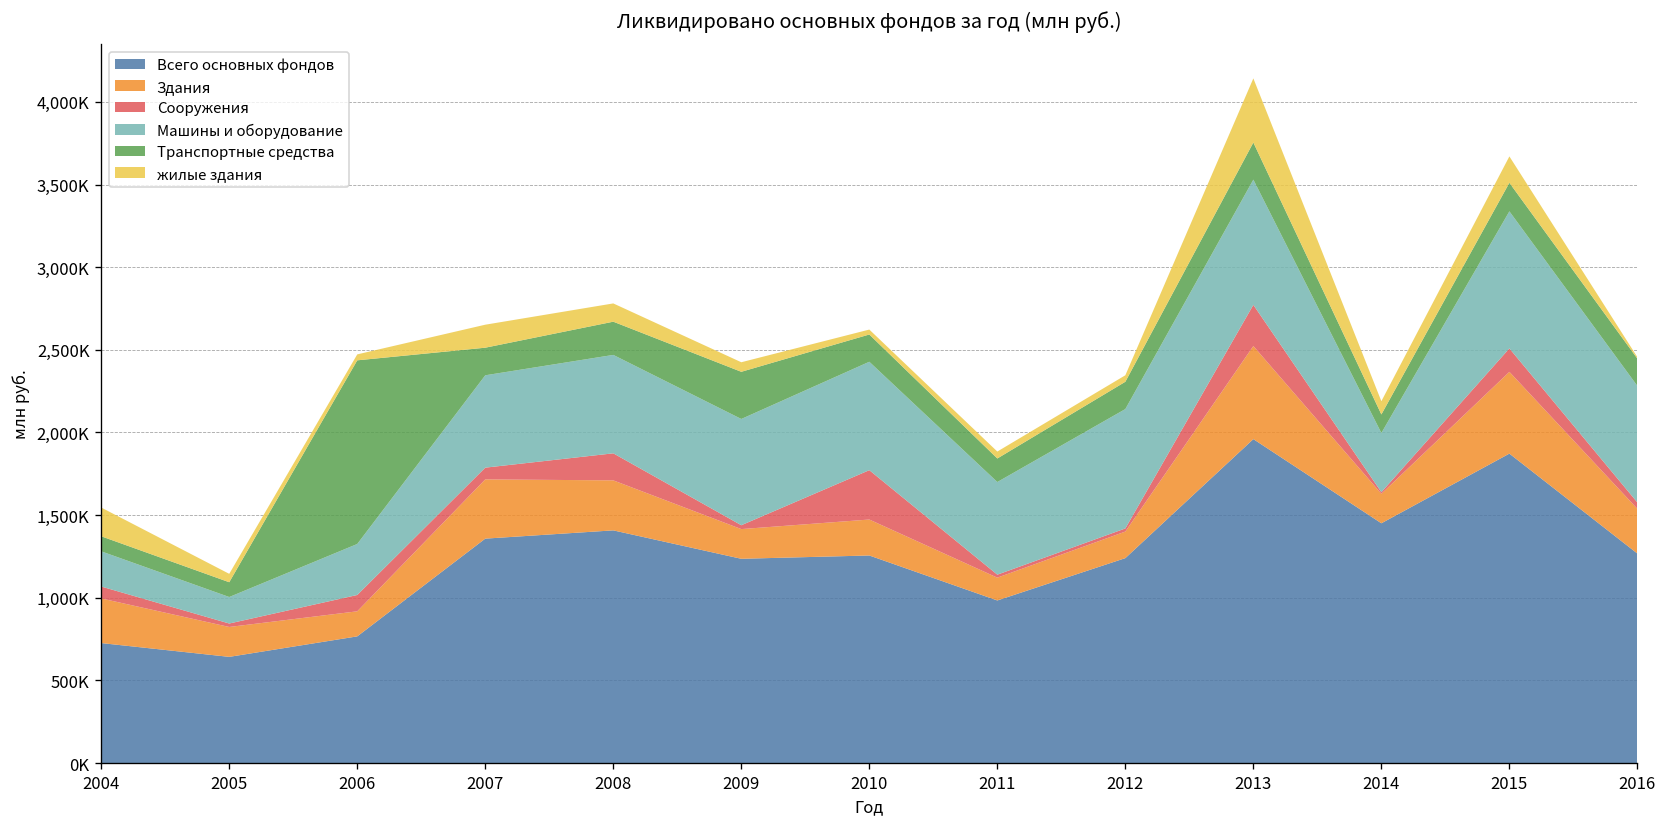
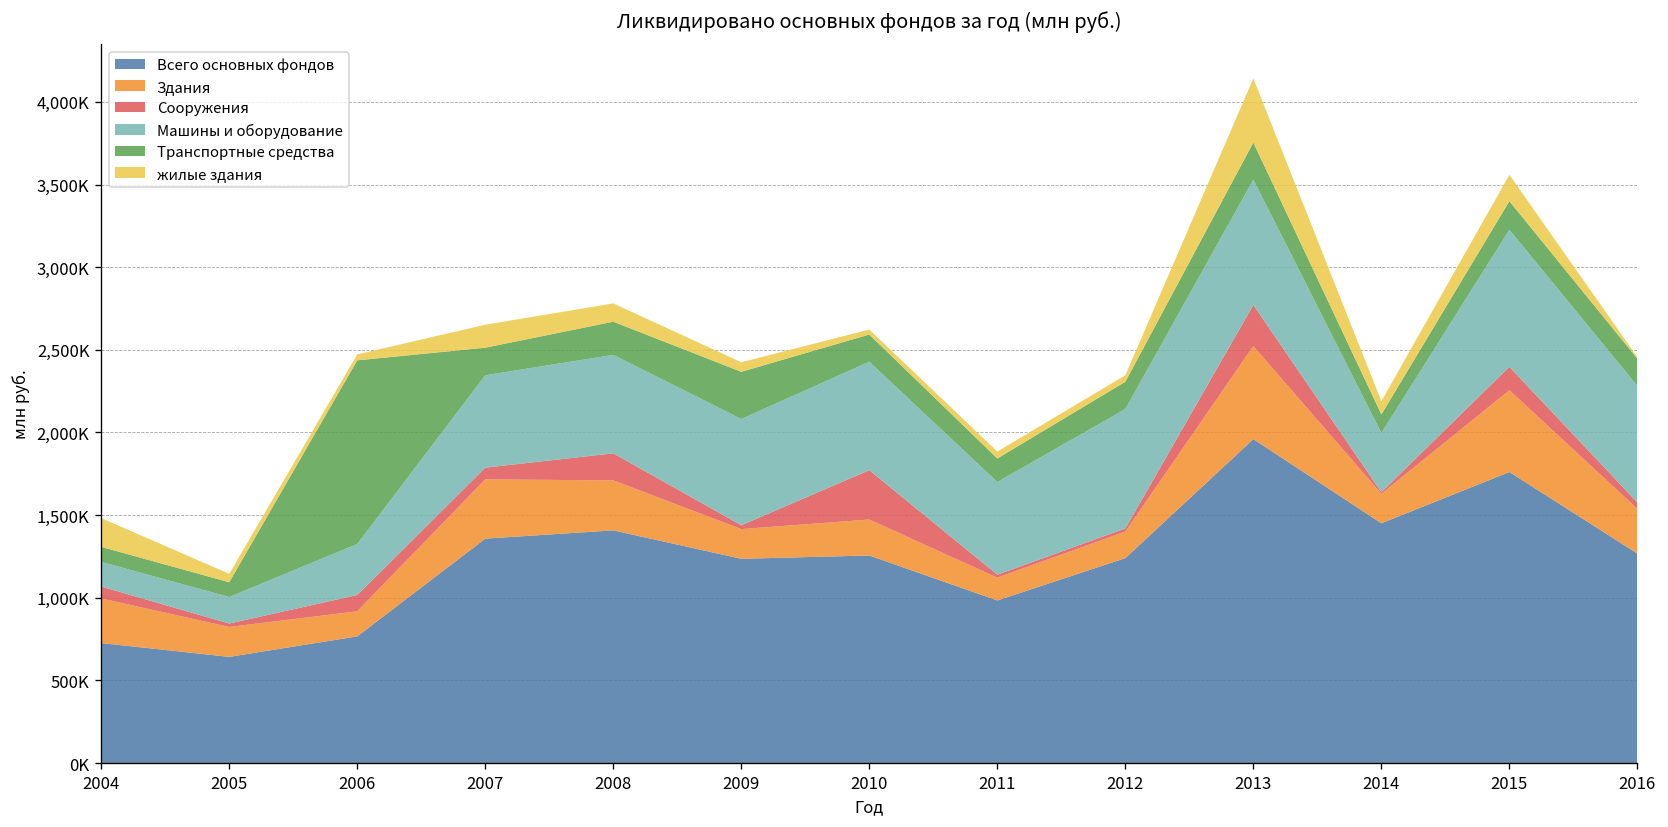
  {
    "Всего основных фондов": {
      "2004": "730,000",
      "2005": "640,000",
      "2006": "770,000",
      "2007": "1,360,000",
      "2008": "1,410,000",
      "2009": "1,240,000",
      "2010": "1,260,000",
      "2011": "980,000",
      "2012": "1,240,000",
      "2013": "1,960,000",
      "2014": "1,450,000",
-     "2015": "1,870,000",
+     "2015": "1,760,000",
      "2016": "1,270,000"
    },
    "Здания": {
      "2004": "270,000",
      "2005": "180,000",
      "2006": "150,000",
      "2007": "360,000",
      "2008": "300,000",
      "2009": "180,000",
      "2010": "220,000",
      "2012": "160,000",
      "2013": "560,000",
      "2015": "490,000",
      "2016": "270,000"
    },
    "Сооружения": {
      "2004": "70,000",
      "2005": "20,000",
      "2006": "100,000",
      "2007": "70,000",
      "2008": "160,000",
      "2009": "20,000",
      "2010": "300,000",
      "2012": "20,000",
      "2013": "250,000",
      "2015": "140,000",
      "2016": "40,000"
    },
    "Машины и оборудование": {
-     "2004": "210,000",
+     "2004": "150,000",
      "2005": "160,000",
      "2006": "310,000",
      "2007": "560,000",
      "2008": "600,000",
      "2009": "640,000",
      "2010": "660,000",
      "2011": "560,000",
      "2012": "720,000",
      "2013": "760,000",
      "2014": "360,000",
      "2015": "830,000",
      "2016": "710,000"
    },
    "Транспортные средства": {
      "2004": "90,000",
      "2005": "90,000",
      "2006": "1,110,000",
      "2007": "170,000",
      "2008": "200,000",
      "2009": "290,000",
      "2010": "160,000",
      "2011": "140,000",
      "2012": "170,000",
      "2013": "220,000",
      "2014": "110,000",
      "2015": "170,000"
    },
    "жилые здания": {
      "2004": "170,000",
      "2005": "50,000",
      "2006": "40,000",
      "2007": "140,000",
      "2008": "110,000",
      "2009": "60,000",
      "2010": "30,000",
      "2011": "40,000",
      "2012": "40,000",
      "2013": "390,000",
      "2014": "80,000",
      "2015": "160,000"
    }
  }
